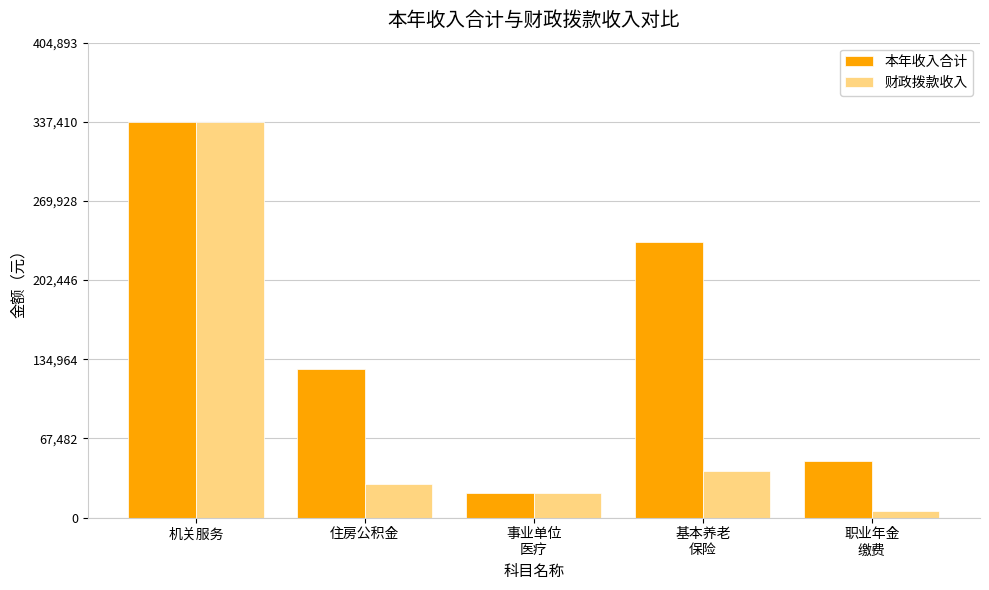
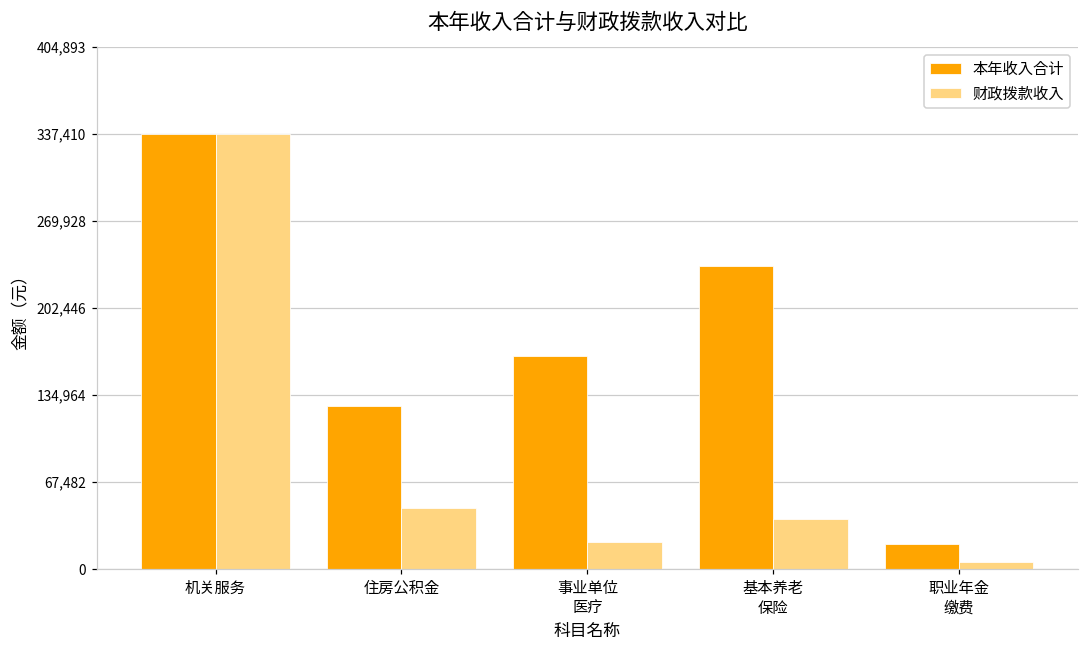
  {
    "本年收入合计": {
      "机关服务": "337,000",
      "住房公积金": "127,000",
-     "事业单位 医疗": "21,000",
+     "事业单位 医疗": "165,000",
      "基本养老 保险": "235,000",
-     "职业年金 缴费": "49,000"
+     "职业年金 缴费": "20,000"
    },
    "财政拨款收入": {
      "机关服务": "337,000",
-     "住房公积金": "28,000",
+     "住房公积金": "47,000",
      "事业单位 医疗": "21,000",
      "基本养老 保险": "39,000",
      "职业年金 缴费": "6,000"
    }
  }
